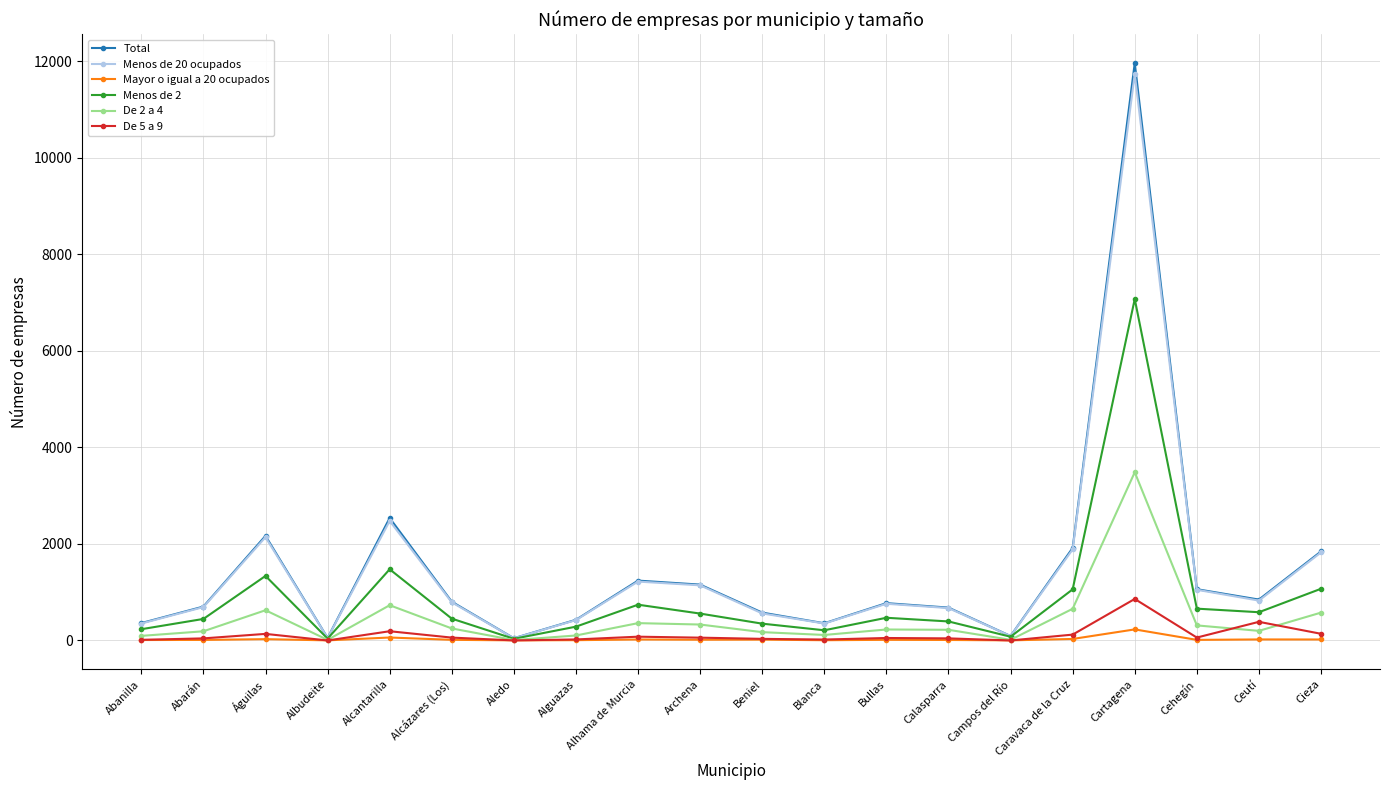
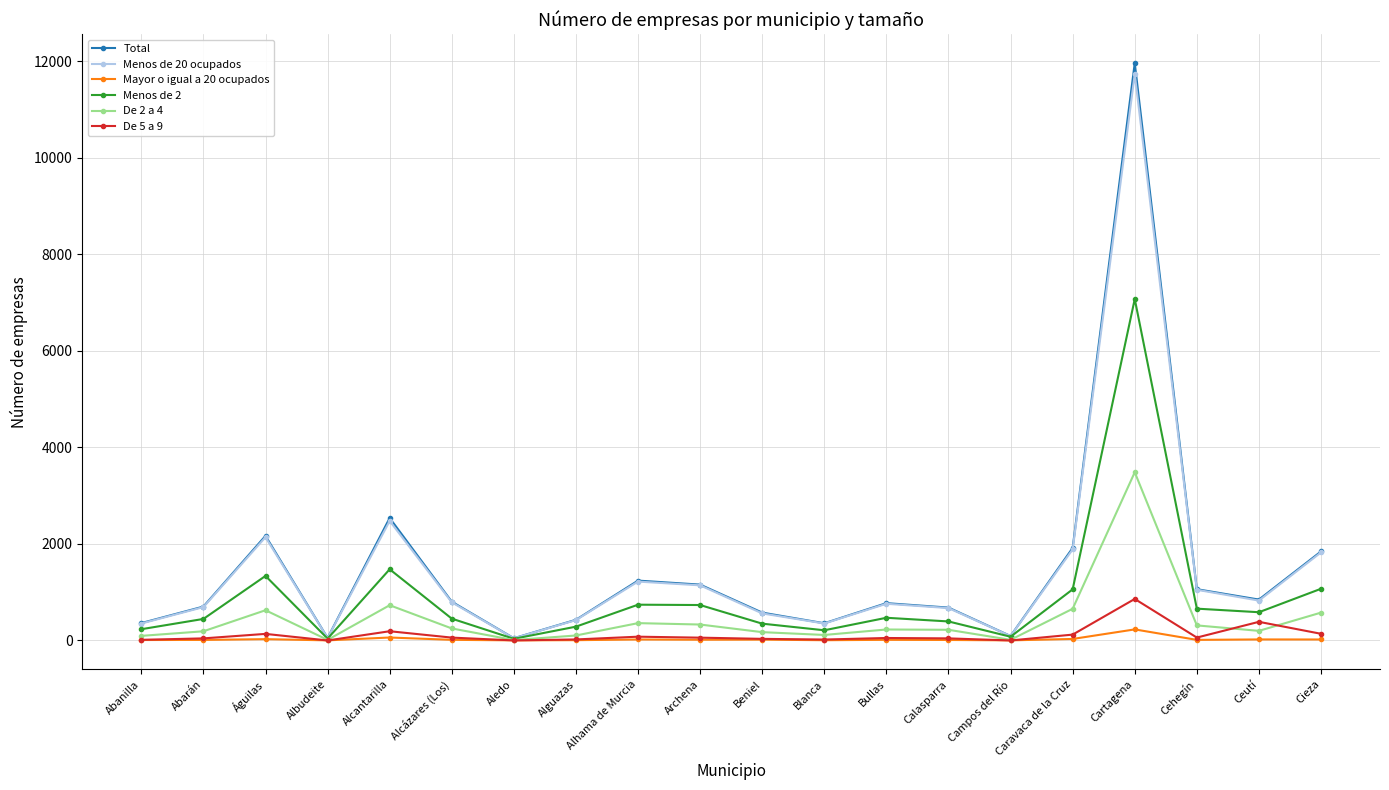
  {
    "Total": {
      "Alcantarilla": 2500,
      "Cartagena": 12000
    },
    "Menos de 20 ocupados": {
      "Alcantarilla": 2500,
      "Cartagena": 11700
    },
    "Mayor o igual a 20 ocupados": {
      "Águilas": 0,
      "Alcantarilla": 100,
      "Alhama de Murcia": 0,
      "Caravaca de la Cruz": 0,
      "Cartagena": 200,
      "Ceutí": 0,
      "Cieza": 0
    },
    "Menos de 2": {
      "Abanilla": 200,
      "Abarán": 400,
      "Águilas": 1300,
      "Alcantarilla": 1500,
      "Alcázares (Los)": 500,
      "Alguazas": 300,
      "Alhama de Murcia": 700,
-     "Archena": 600,
+     "Archena": 700,
      "Beniel": 300,
      "Blanca": 200,
      "Bullas": 500,
      "Calasparra": 400,
      "Caravaca de la Cruz": 1100,
      "Cartagena": 7100,
      "Cehegín": 700,
      "Ceutí": 600,
      "Cieza": 1100
    },
    "De 2 a 4": {
      "Abanilla": 100,
      "Abarán": 200,
      "Águilas": 600,
      "Alcantarilla": 700,
      "Alcázares (Los)": 200,
      "Alguazas": 100,
      "Alhama de Murcia": 400,
      "Archena": 300,
      "Beniel": 200,
      "Blanca": 100,
      "Bullas": 200,
      "Calasparra": 200,
      "Caravaca de la Cruz": 700,
      "Cartagena": 3500,
      "Cehegín": 300,
      "Ceutí": 200,
      "Cieza": 600
    },
    "De 5 a 9": {
      "Águilas": 100,
      "Alcantarilla": 200,
      "Alhama de Murcia": 100,
      "Caravaca de la Cruz": 100,
      "Cartagena": 900,
      "Ceutí": 400,
      "Cieza": 100
    }
  }
